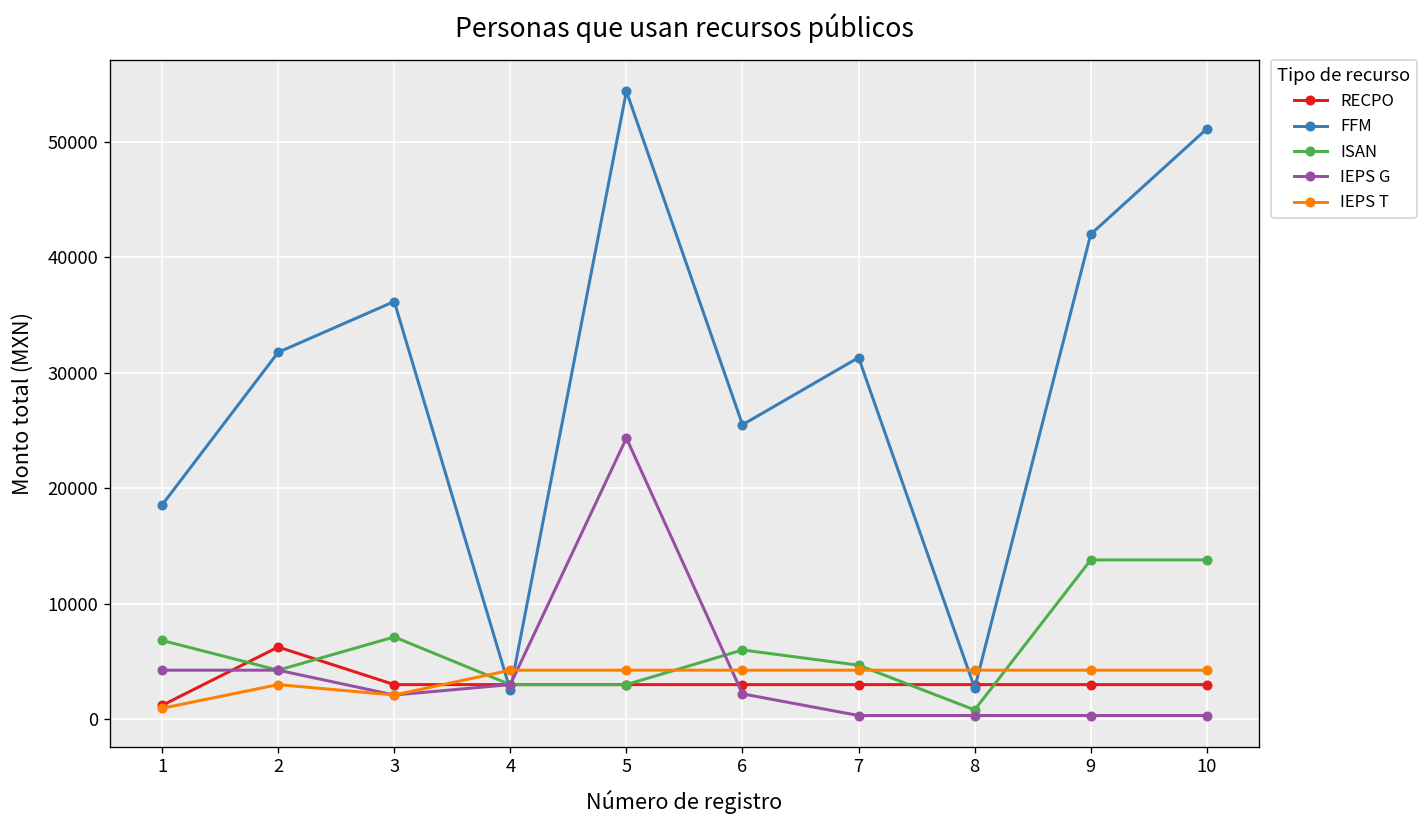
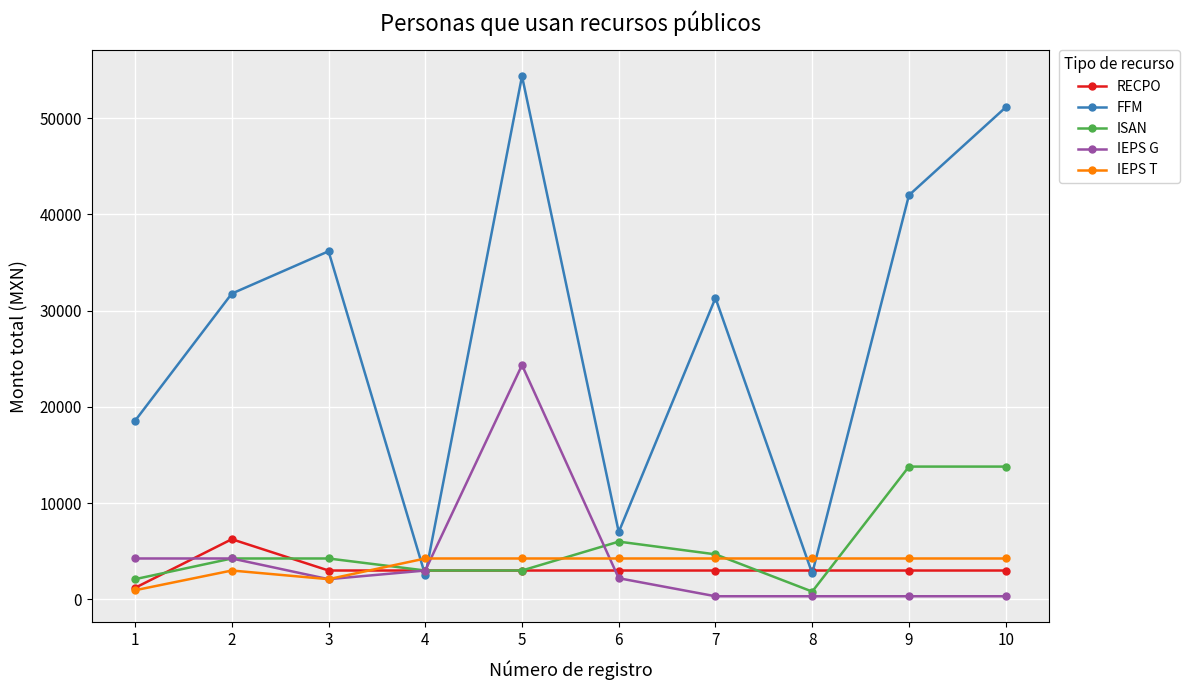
  {
    "RECPO": {
      "2": 6000,
      "3": 3000,
      "6": 3000,
      "7": 3000,
      "8": 3000,
      "9": 3000,
      "10": 3000
    },
    "FFM": {
      "1": 19000,
      "2": 32000,
      "3": 36000,
      "4": 3000,
      "5": 54000,
-     "6": 26000,
+     "6": 7000,
      "7": 31000,
      "8": 3000,
      "9": 42000,
      "10": 51000
    },
    "ISAN": {
-     "1": 7000,
-     "3": 7000,
+     "1": 2000,
+     "3": 4000,
      "6": 6000,
      "7": 5000,
      "8": 1000,
      "9": 14000,
      "10": 14000
    },
    "IEPS G": {
      "1": 4000,
      "5": 24000,
      "6": 2000,
      "7": 0,
      "8": 0,
      "9": 0,
      "10": 0
    },
    "IEPS T": {
      "2": 3000,
      "4": 4000,
      "5": 4000,
      "6": 4000,
      "7": 4000,
      "8": 4000,
      "9": 4000,
      "10": 4000
    }
  }
